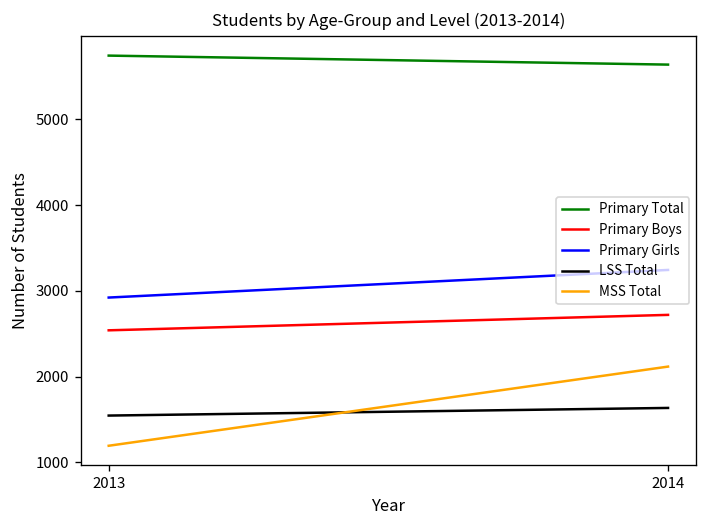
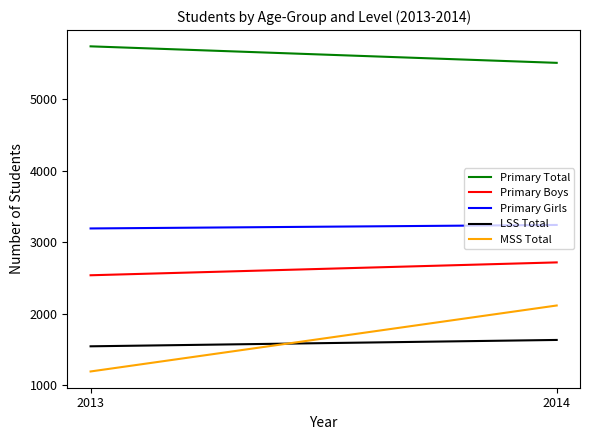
  {
    "Primary Total": {
      "2013": 5700,
-     "2014": 5600
+     "2014": 5500
    },
    "Primary Boys": {
      "2013": 2500,
      "2014": 2700
    },
    "Primary Girls": {
-     "2013": 2900
+     "2013": 3200
    },
    "LSS Total": {
      "2013": 1500,
      "2014": 1600
    },
    "MSS Total": {
      "2013": 1200,
      "2014": 2100
    }
  }
